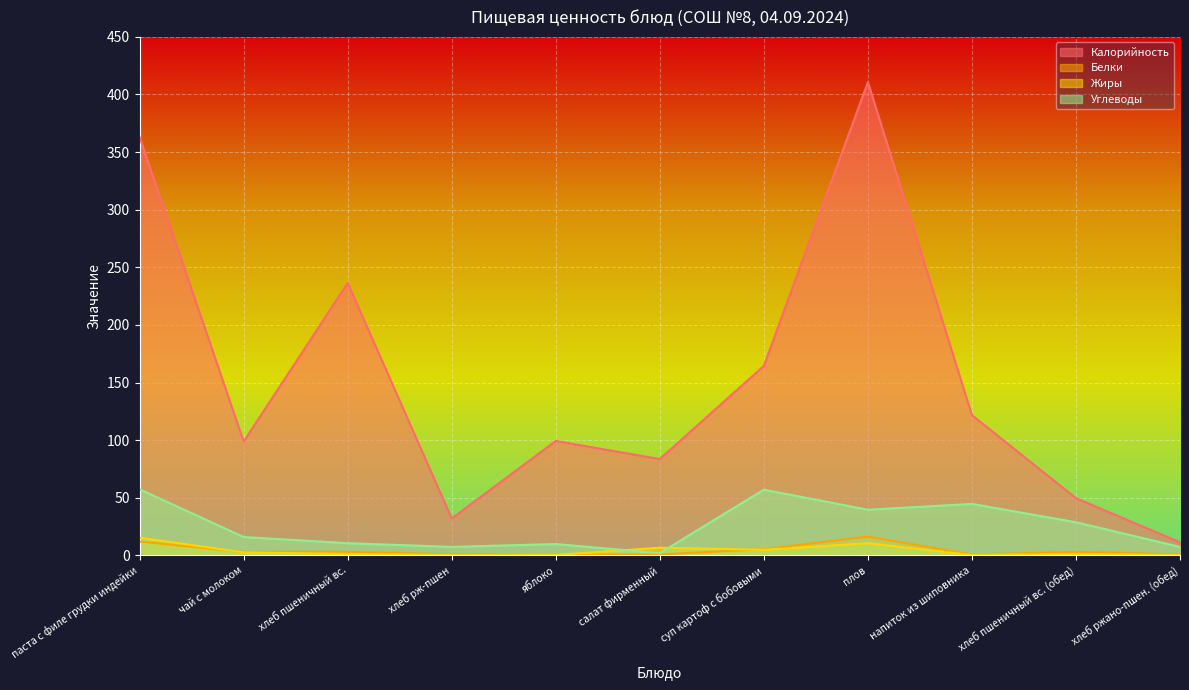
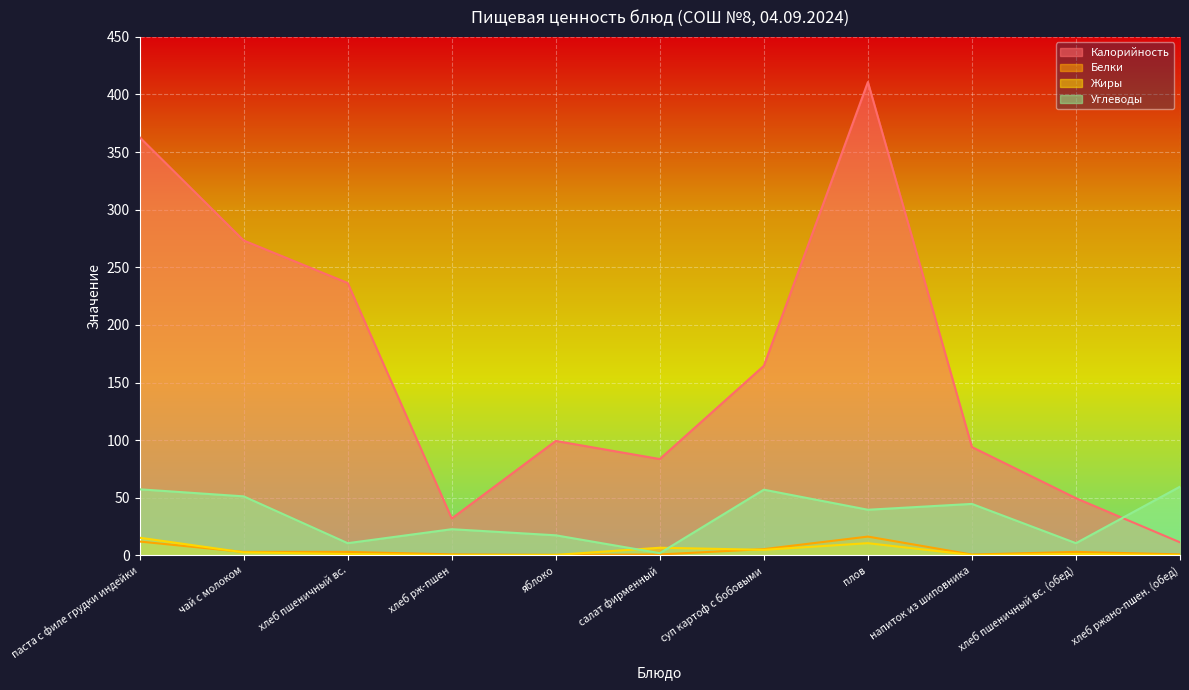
  {
    "Калорийность": {
      "паста с филе грудки индейки": 363,
-     "чай с молоком": 99,
+     "чай с молоком": 273,
      "хлеб пшеничный вс.": 236,
      "хлеб рж-пшен": 32,
      "яблоко": 99,
      "салат фирменный": 84,
      "суп картоф с бобовыми": 164,
      "плов": 411,
-     "напиток из шиповника": 122,
+     "напиток из шиповника": 94,
      "хлеб пшеничный вс. (обед)": 50,
      "хлеб ржано-пшен. (обед)": 11
    },
    "Углеводы": {
      "паста с филе грудки индейки": 57,
-     "чай с молоком": 16,
+     "чай с молоком": 51,
      "хлеб пшеничный вс.": 11,
-     "хлеб рж-пшен": 7,
-     "яблоко": 10,
+     "хлеб рж-пшен": 23,
+     "яблоко": 17,
      "суп картоф с бобовыми": 57,
      "плов": 40,
      "напиток из шиповника": 45,
-     "хлеб пшеничный вс. (обед)": 29,
-     "хлеб ржано-пшен. (обед)": 7
+     "хлеб пшеничный вс. (обед)": 11,
+     "хлеб ржано-пшен. (обед)": 60
    }
  }
